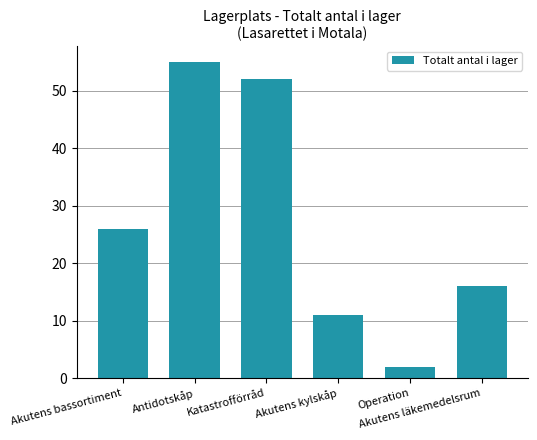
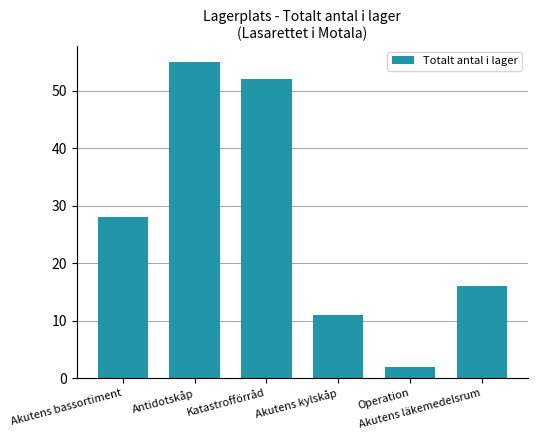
  {
-   "Akutens bassortiment": 26,
+   "Akutens bassortiment": 28,
    "Antidotskåp": 55,
    "Katastrofförråd": 52,
    "Akutens kylskåp": 11,
    "Operation": 2,
    "Akutens läkemedelsrum": 16
  }
